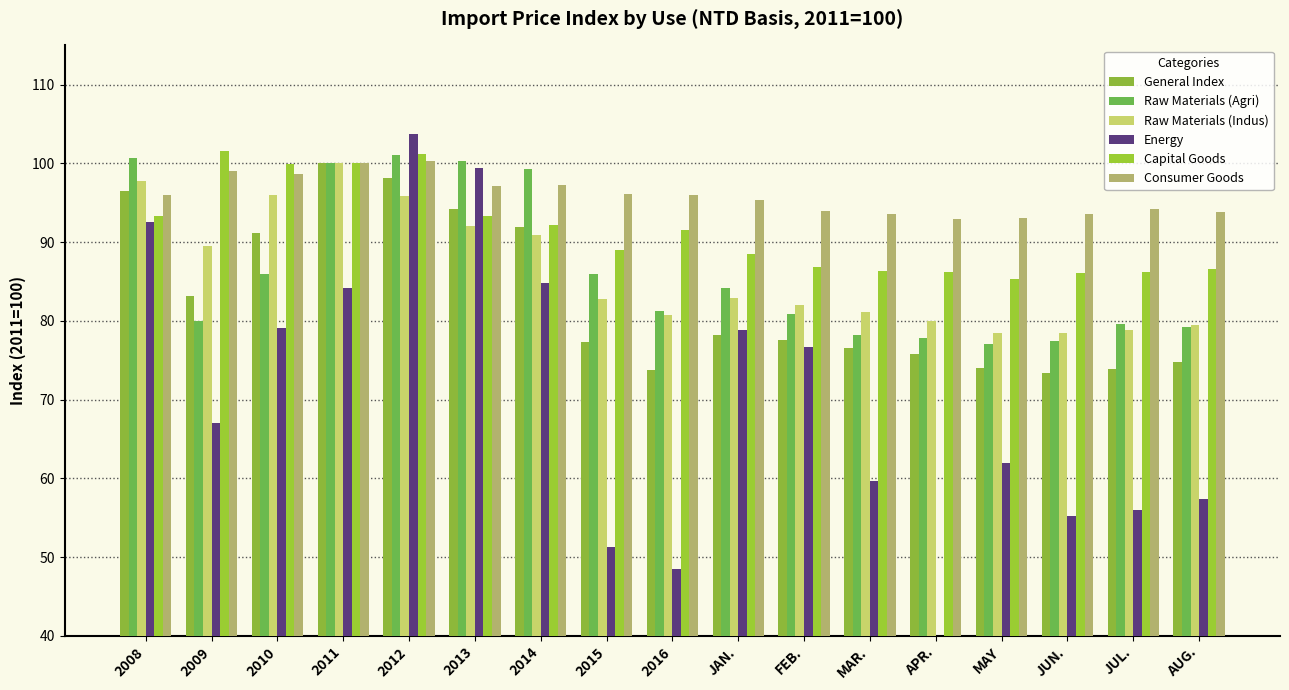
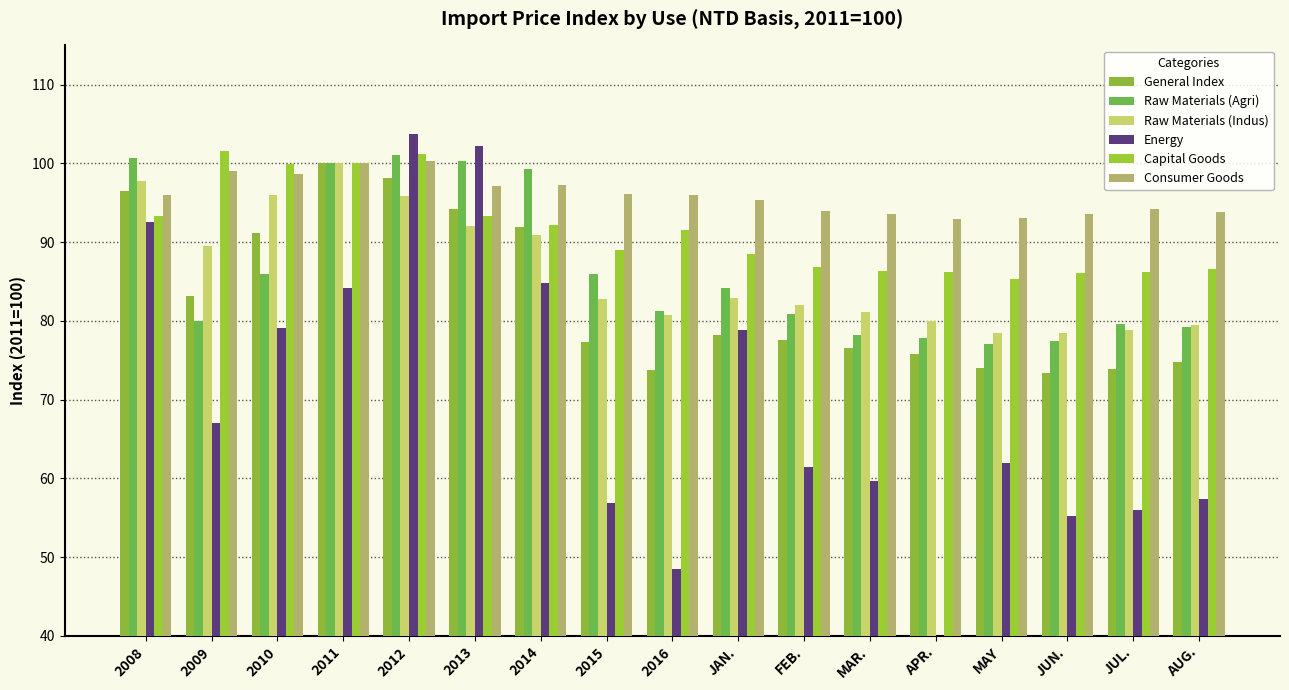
  {
    "Energy": {
      "2008": 93,
      "2009": 67,
      "2010": 79,
      "2011": 84,
      "2012": 104,
-     "2013": 99,
+     "2013": 102,
      "2014": 85,
-     "2015": 51,
+     "2015": 57,
      "2016": 49,
      "JAN.": 79,
-     "FEB.": 77,
+     "FEB.": 61,
      "MAR.": 60,
      "APR.": 40,
      "MAY": 62,
      "JUN.": 55,
      "JUL.": 56,
      "AUG.": 57
    }
  }
